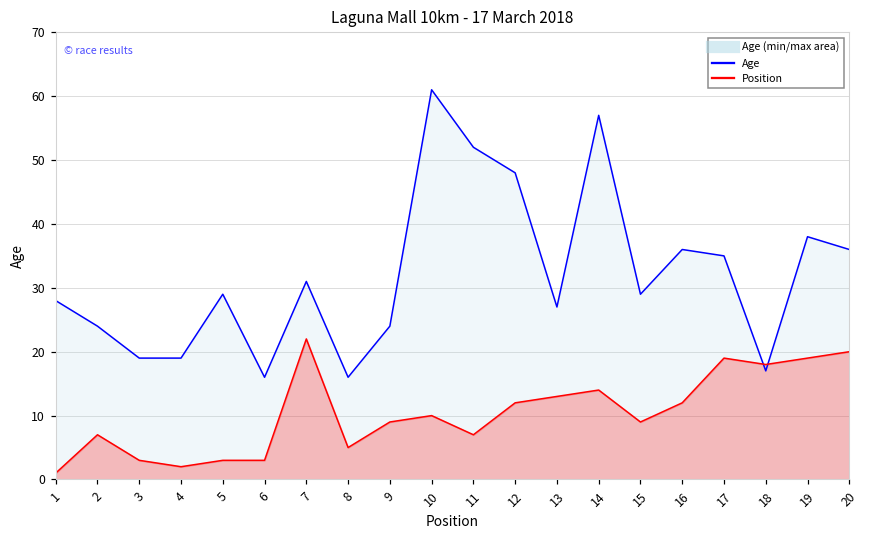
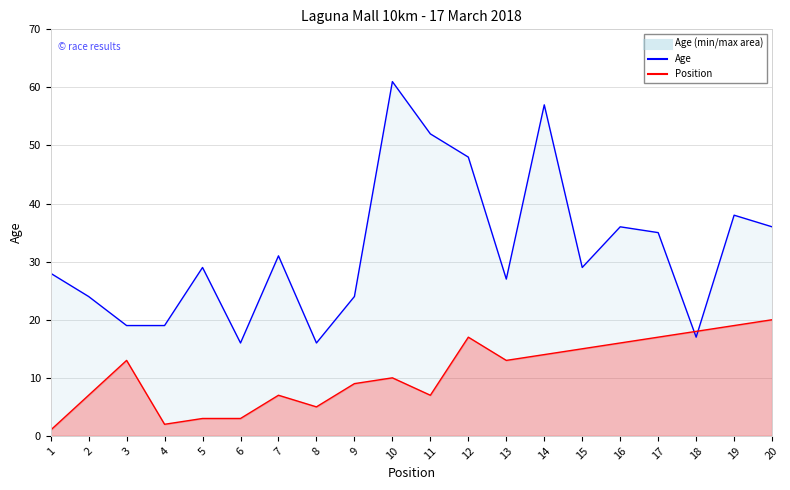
  {
    "Position": {
      "1": 1,
      "2": 7,
-     "3": 3,
+     "3": 13,
      "4": 2,
      "5": 3,
      "6": 3,
-     "7": 22,
+     "7": 7,
      "8": 5,
      "9": 9,
      "10": 10,
      "11": 7,
-     "12": 12,
+     "12": 17,
      "13": 13,
      "14": 14,
-     "15": 9,
-     "16": 12,
-     "17": 19,
+     "15": 15,
+     "16": 16,
+     "17": 17,
      "18": 18,
      "19": 19,
      "20": 20
    }
  }
